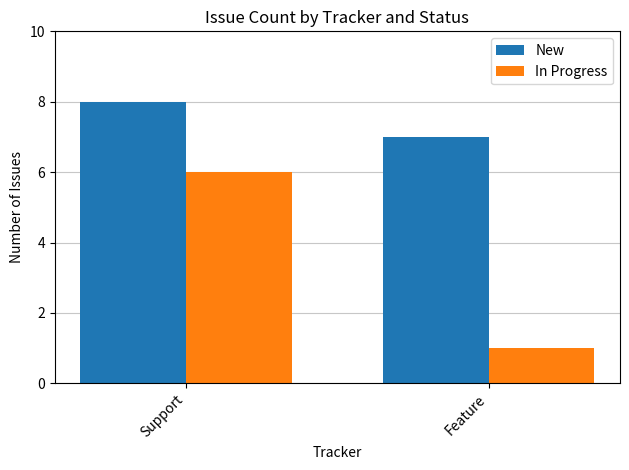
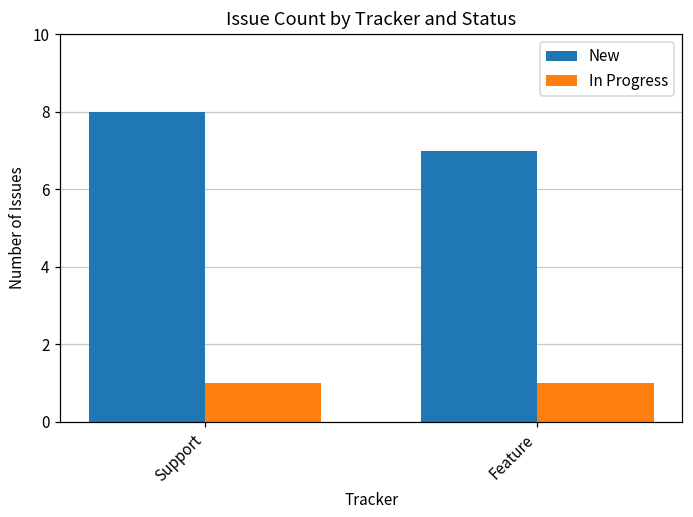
  {
    "New": {
      "Support": 8,
      "Feature": 7
    },
    "In Progress": {
-     "Support": 6,
+     "Support": 1,
      "Feature": 1
    }
  }
